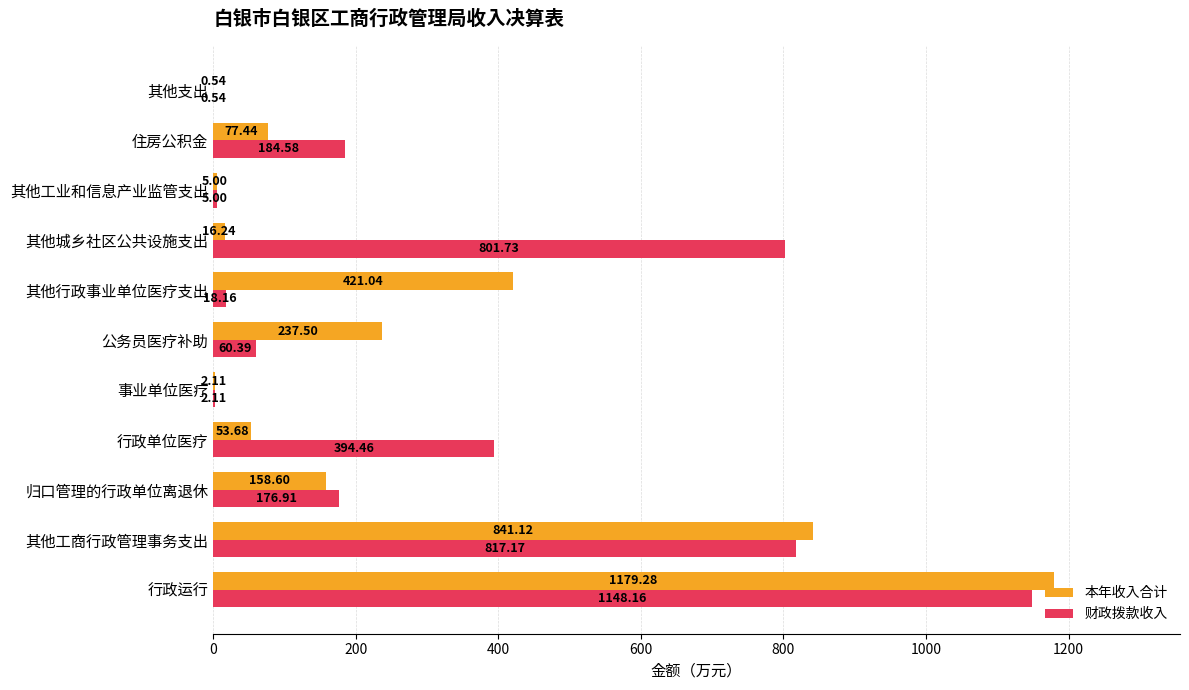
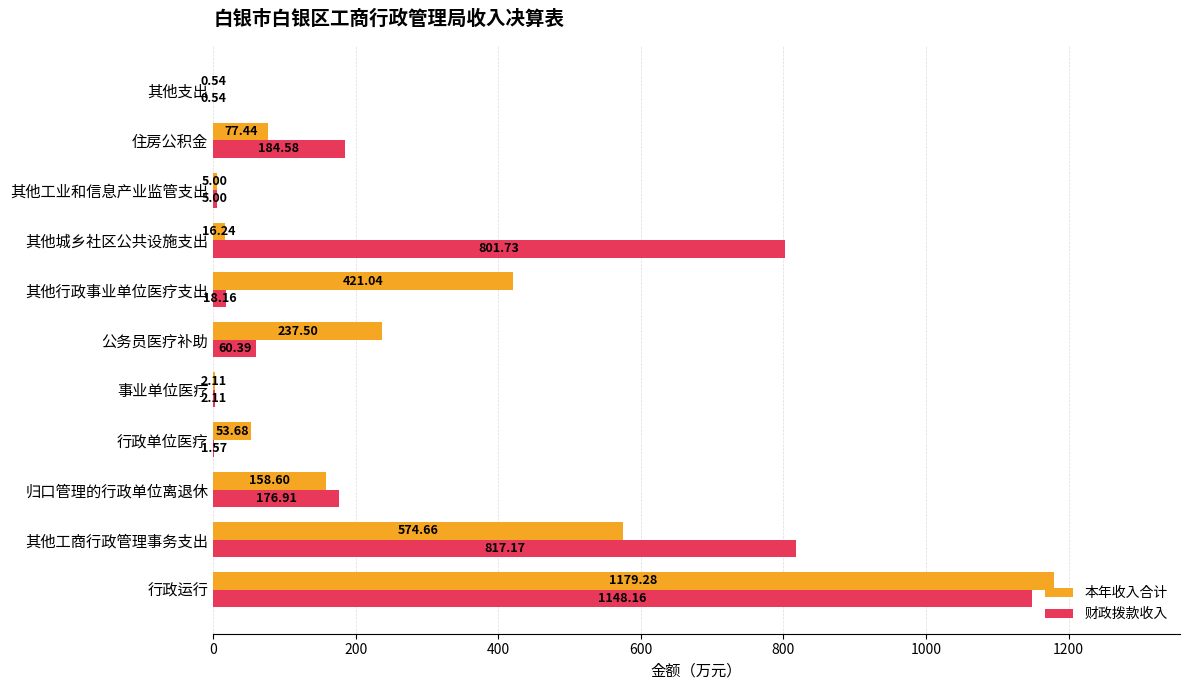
  {
    "本年收入合计": {
      "其他支出": 0.54,
      "住房公积金": 77.44,
      "其他工业和信息产业监管支出": 5.00,
      "其他城乡社区公共设施支出": 16.24,
      "其他行政事业单位医疗支出": 421.04,
      "公务员医疗补助": 237.50,
      "事业单位医疗": 2.11,
      "行政单位医疗": 53.68,
      "归口管理的行政单位离退休": 158.60,
-     "其他工商行政管理事务支出": 841.12,
+     "其他工商行政管理事务支出": 574.66,
      "行政运行": 1179.28
    },
    "财政拨款收入": {
      "其他支出": 0.54,
      "住房公积金": 184.58,
      "其他工业和信息产业监管支出": 5.00,
      "其他城乡社区公共设施支出": 801.73,
      "其他行政事业单位医疗支出": 18.16,
      "公务员医疗补助": 60.39,
      "事业单位医疗": 2.11,
-     "行政单位医疗": 394.46,
+     "行政单位医疗": 1.57,
      "归口管理的行政单位离退休": 176.91,
      "其他工商行政管理事务支出": 817.17,
      "行政运行": 1148.16
    }
  }
